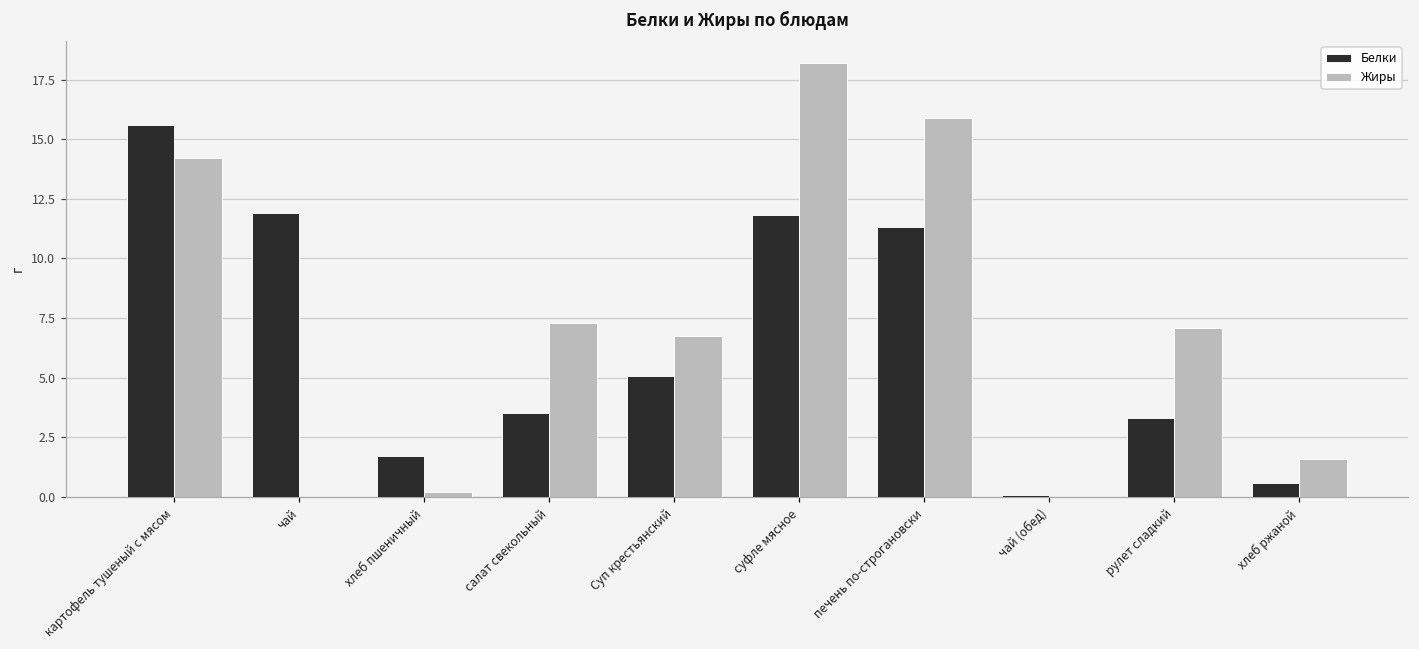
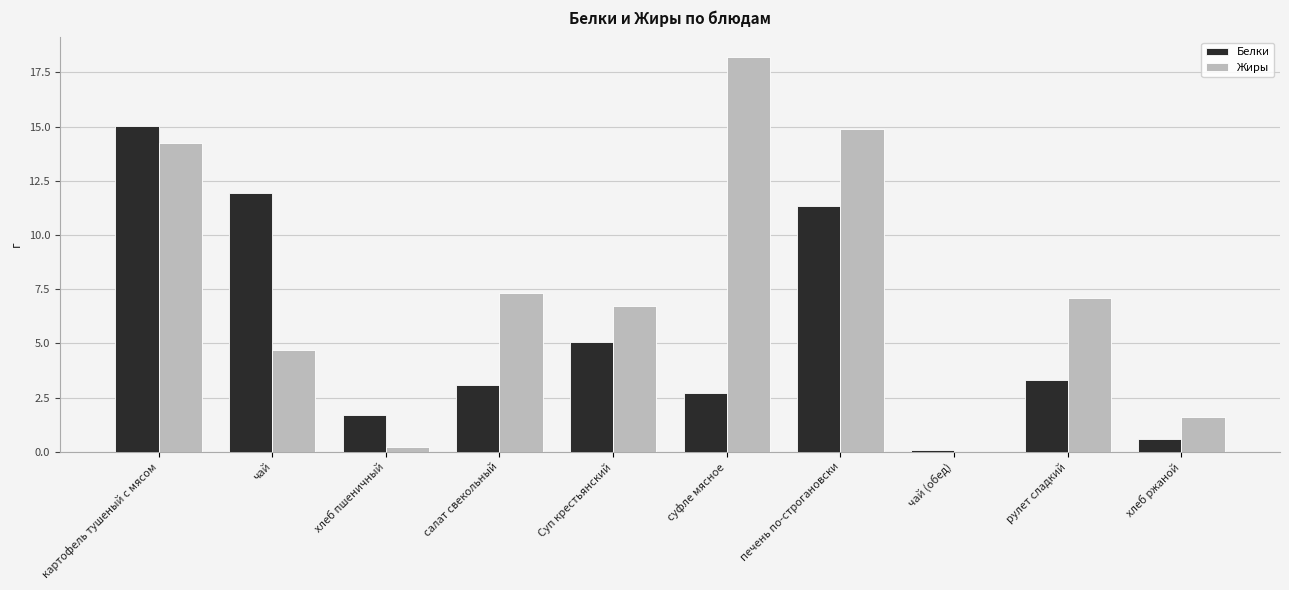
  {
    "Белки": {
-     "картофель тушеный с мясом": 15.6,
+     "картофель тушеный с мясом": 15.0,
      "чай": 11.9,
      "хлеб пшеничный": 1.7,
-     "салат свекольный": 3.5,
+     "салат свекольный": 3.1,
      "Суп крестьянский": 5.1,
-     "суфле мясное": 11.8,
+     "суфле мясное": 2.7,
      "печень по-строгановски": 11.3,
      "рулет сладкий": 3.3,
      "хлеб ржаной": 0.6
    },
    "Жиры": {
      "картофель тушеный с мясом": 14.2,
-     "чай": 0.0,
+     "чай": 4.7,
      "хлеб пшеничный": 0.2,
      "салат свекольный": 7.3,
      "Суп крестьянский": 6.7,
      "суфле мясное": 18.2,
-     "печень по-строгановски": 15.9,
+     "печень по-строгановски": 14.9,
      "чай (обед)": 0.0,
      "рулет сладкий": 7.1,
      "хлеб ржаной": 1.6
    }
  }
